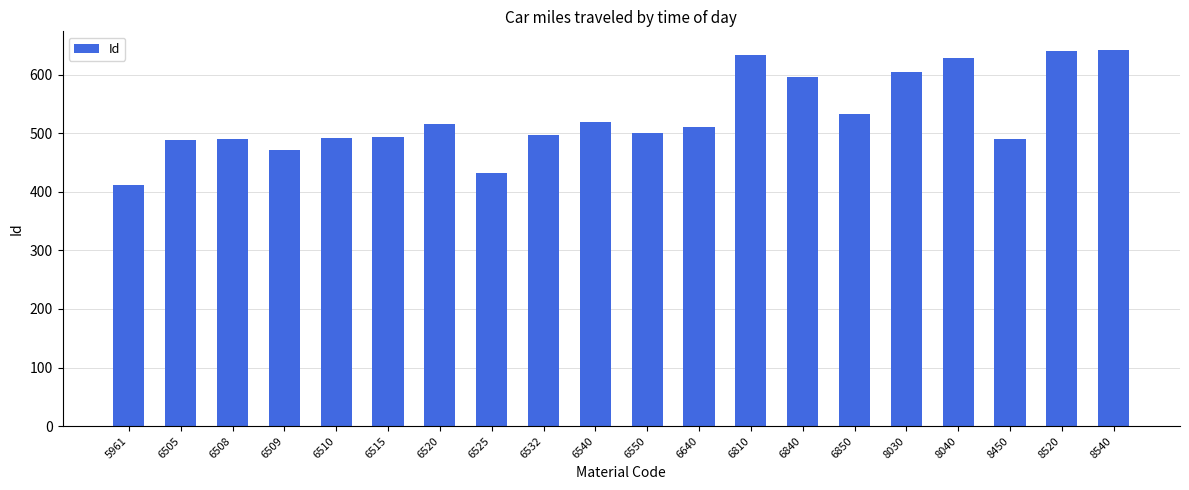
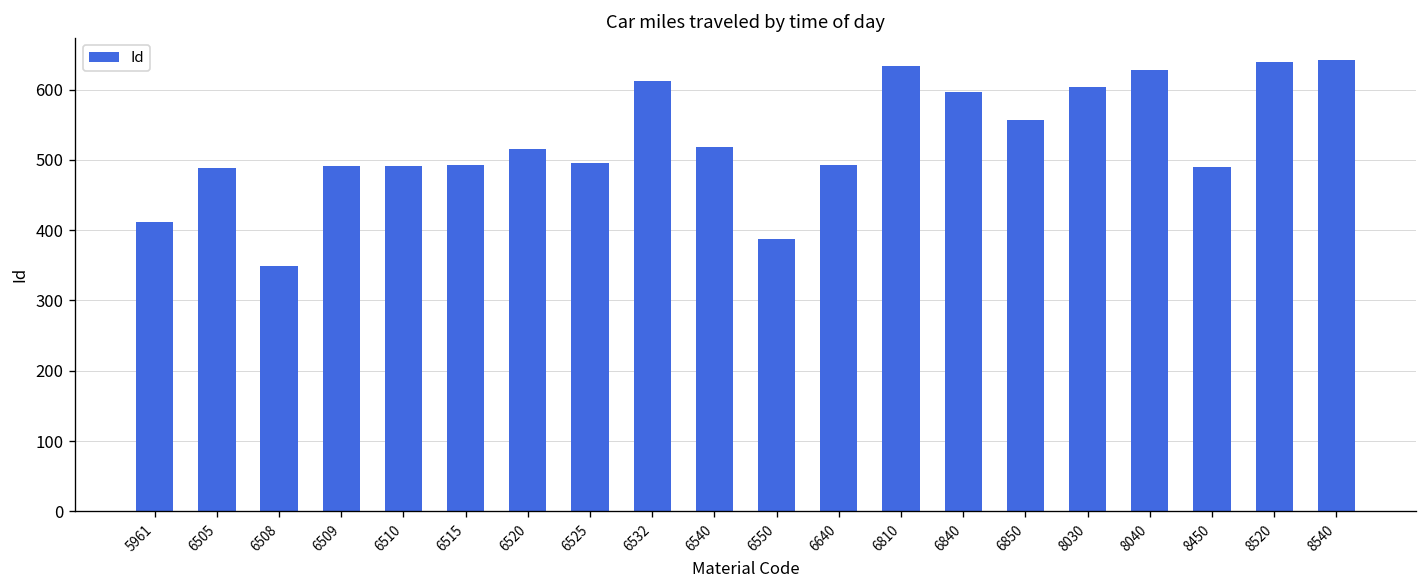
  {
    "5961": 410,
    "6505": 490,
-   "6508": 490,
-   "6509": 470,
+   "6508": 350,
+   "6509": 490,
    "6510": 490,
    "6515": 490,
    "6520": 520,
-   "6525": 430,
-   "6532": 500,
+   "6525": 500,
+   "6532": 610,
    "6540": 520,
-   "6550": 500,
-   "6640": 510,
+   "6550": 390,
+   "6640": 490,
    "6810": 630,
    "6840": 600,
-   "6850": 530,
+   "6850": 560,
    "8030": 600,
    "8040": 630,
    "8450": 490,
    "8520": 640,
    "8540": 640
  }
